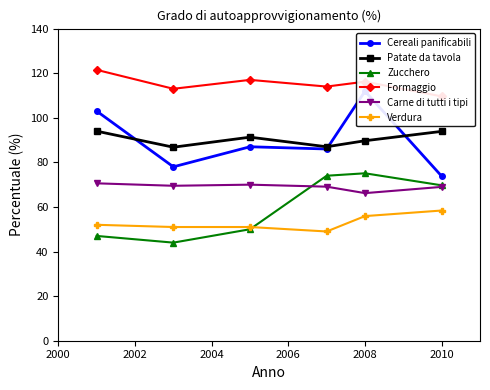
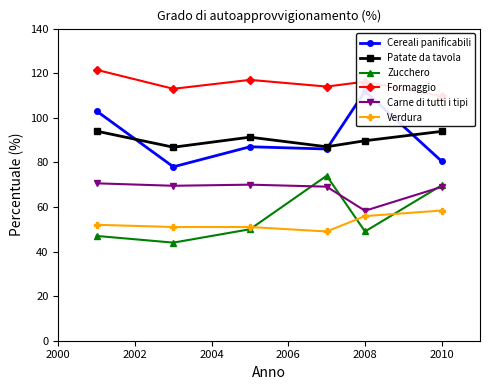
  {
    "Cereali panificabili": {
-     "2010": 74
+     "2010": 81
    },
    "Patate da tavola": {
      "2008": 90,
      "2010": 94
    },
    "Zucchero": {
-     "2008": 75
+     "2008": 49
    },
    "Carne di tutti i tipi": {
-     "2008": 66
+     "2008": 58
    },
    "Verdura": {
      "2008": 56,
      "2010": 58
    }
  }
